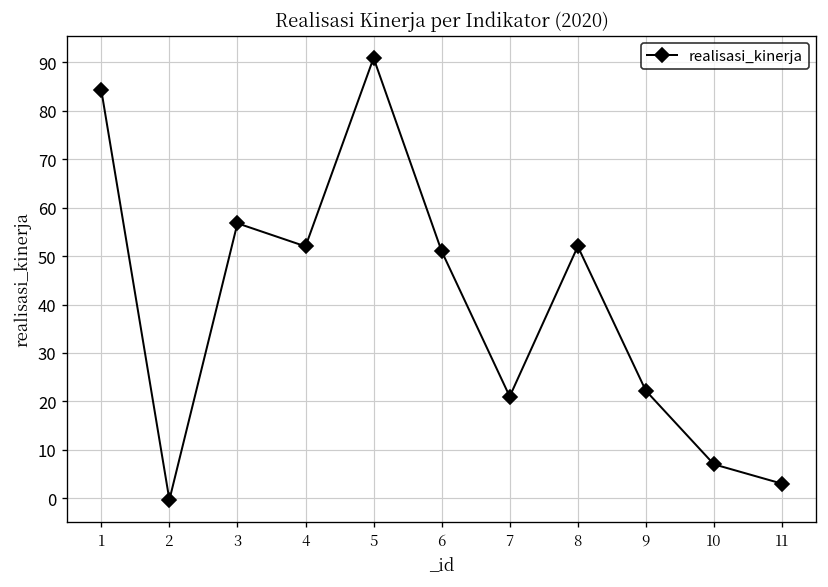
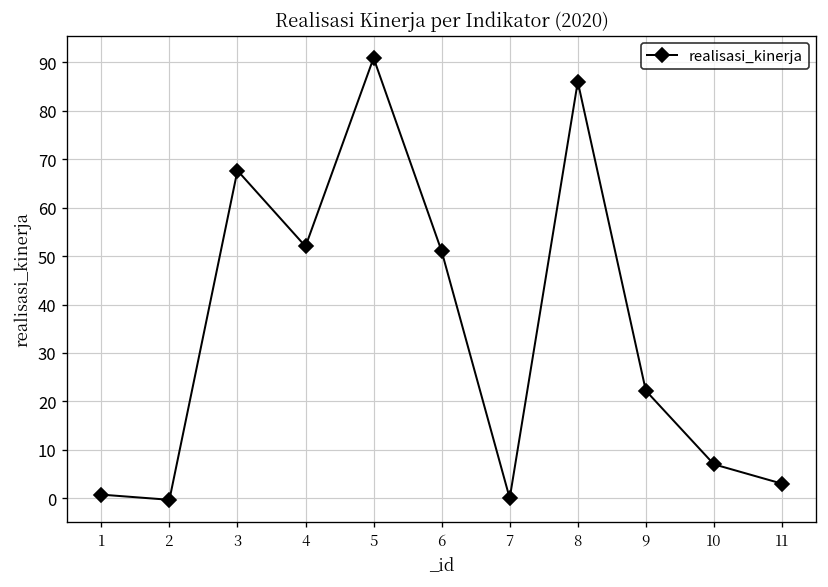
  {
-   "1": 84,
+   "1": 1,
    "2": 0,
-   "3": 57,
+   "3": 68,
    "4": 52,
    "5": 91,
    "6": 51,
-   "7": 21,
-   "8": 52,
+   "7": 0,
+   "8": 86,
    "9": 22,
    "10": 7,
    "11": 3
  }
